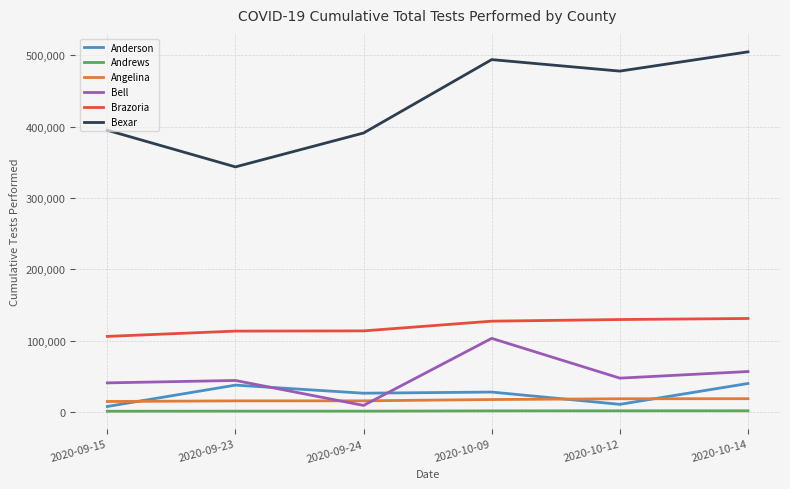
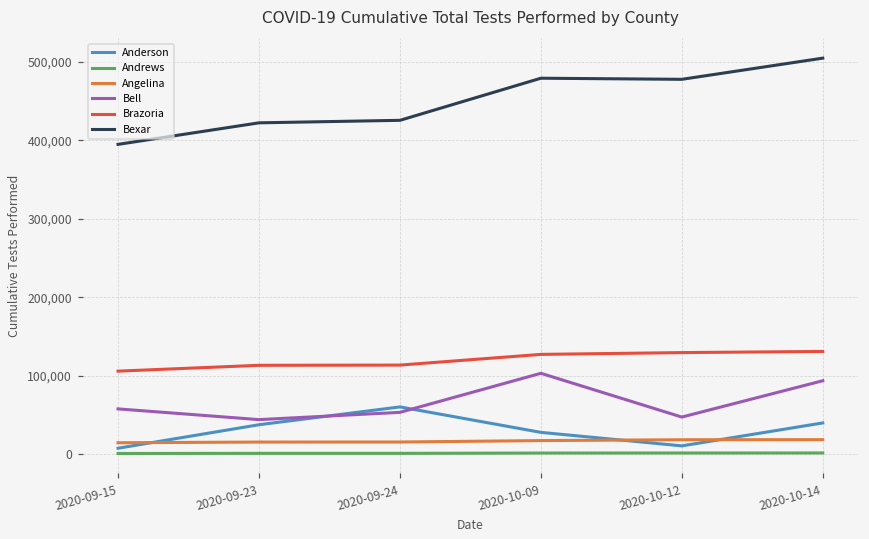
  {
    "Anderson": {
      "2020-09-15": "10,000",
      "2020-09-23": "40,000",
-     "2020-09-24": "30,000",
+     "2020-09-24": "60,000",
      "2020-10-09": "30,000",
      "2020-10-12": "10,000",
      "2020-10-14": "40,000"
    },
    "Andrews": {
      "2020-09-15": "0",
      "2020-09-23": "0",
      "2020-09-24": "0",
      "2020-10-09": "0",
      "2020-10-12": "0",
      "2020-10-14": "0"
    },
    "Bell": {
-     "2020-09-15": "40,000",
+     "2020-09-15": "60,000",
      "2020-09-23": "40,000",
-     "2020-09-24": "10,000",
+     "2020-09-24": "50,000",
      "2020-10-09": "100,000",
      "2020-10-12": "50,000",
-     "2020-10-14": "60,000"
+     "2020-10-14": "90,000"
    },
    "Bexar": {
-     "2020-09-23": "340,000",
-     "2020-09-24": "390,000",
-     "2020-10-09": "490,000",
+     "2020-09-23": "420,000",
+     "2020-09-24": "430,000",
+     "2020-10-09": "480,000",
      "2020-10-12": "480,000",
      "2020-10-14": "500,000"
    }
  }
